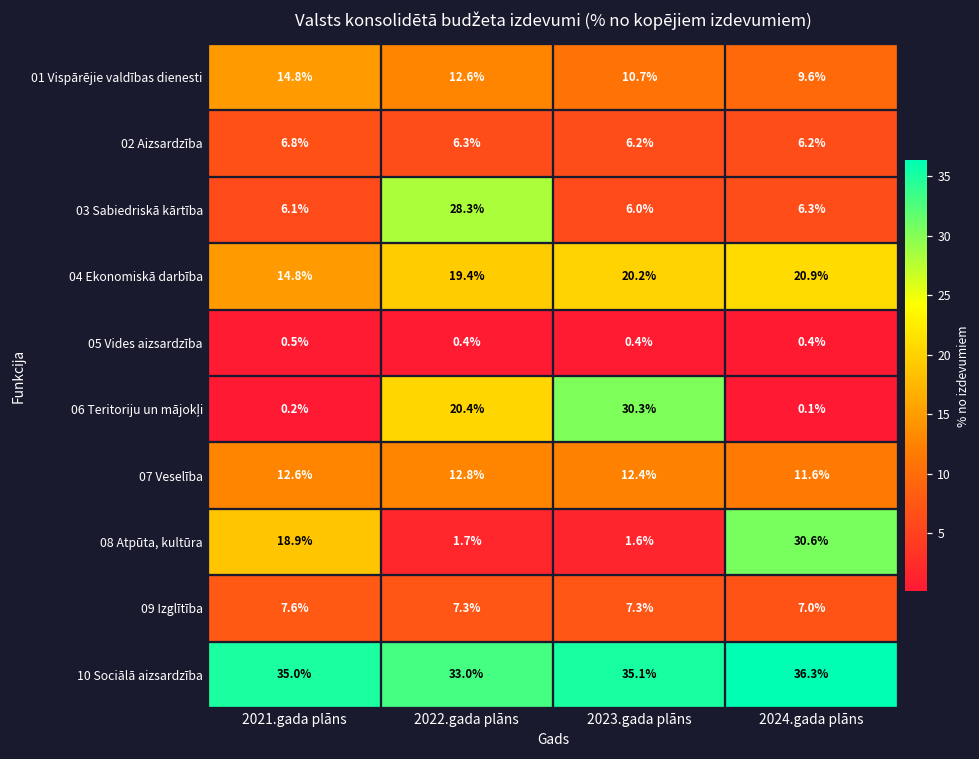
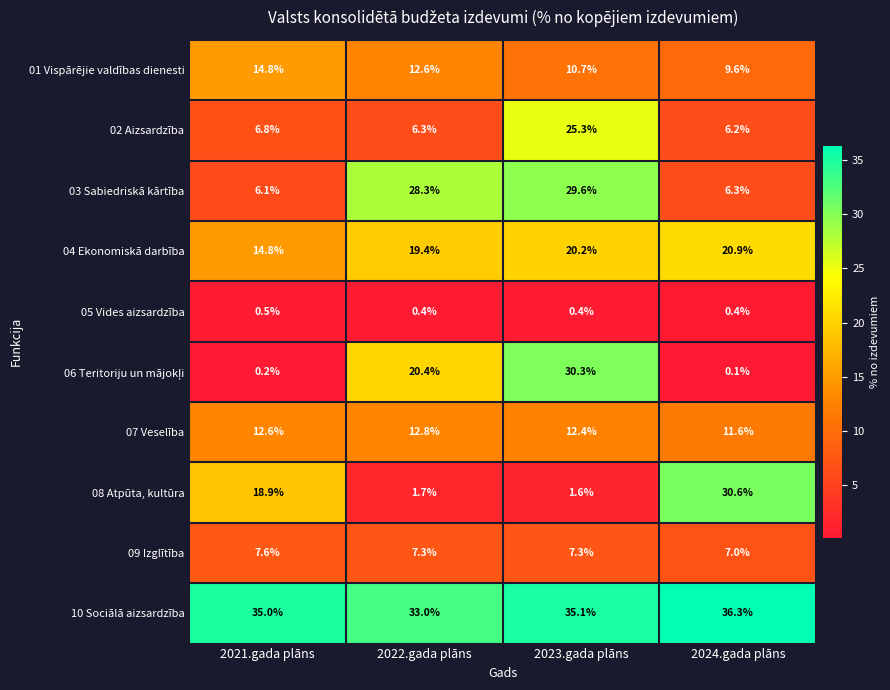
  {
    "01 Vispārējie valdības dienesti": {
      "2021.gada plāns": "14.8%",
      "2022.gada plāns": "12.6%",
      "2023.gada plāns": "10.7%",
      "2024.gada plāns": "9.6%"
    },
    "02 Aizsardzība": {
      "2021.gada plāns": "6.8%",
      "2022.gada plāns": "6.3%",
-     "2023.gada plāns": "6.2%",
+     "2023.gada plāns": "25.3%",
      "2024.gada plāns": "6.2%"
    },
    "03 Sabiedriskā kārtība": {
      "2021.gada plāns": "6.1%",
      "2022.gada plāns": "28.3%",
-     "2023.gada plāns": "6.0%",
+     "2023.gada plāns": "29.6%",
      "2024.gada plāns": "6.3%"
    },
    "04 Ekonomiskā darbība": {
      "2021.gada plāns": "14.8%",
      "2022.gada plāns": "19.4%",
      "2023.gada plāns": "20.2%",
      "2024.gada plāns": "20.9%"
    },
    "05 Vides aizsardzība": {
      "2021.gada plāns": "0.5%",
      "2022.gada plāns": "0.4%",
      "2023.gada plāns": "0.4%",
      "2024.gada plāns": "0.4%"
    },
    "06 Teritoriju un mājokļi": {
      "2021.gada plāns": "0.2%",
      "2022.gada plāns": "20.4%",
      "2023.gada plāns": "30.3%",
      "2024.gada plāns": "0.1%"
    },
    "07 Veselība": {
      "2021.gada plāns": "12.6%",
      "2022.gada plāns": "12.8%",
      "2023.gada plāns": "12.4%",
      "2024.gada plāns": "11.6%"
    },
    "08 Atpūta, kultūra": {
      "2021.gada plāns": "18.9%",
      "2022.gada plāns": "1.7%",
      "2023.gada plāns": "1.6%",
      "2024.gada plāns": "30.6%"
    },
    "09 Izglītība": {
      "2021.gada plāns": "7.6%",
      "2022.gada plāns": "7.3%",
      "2023.gada plāns": "7.3%",
      "2024.gada plāns": "7.0%"
    },
    "10 Sociālā aizsardzība": {
      "2021.gada plāns": "35.0%",
      "2022.gada plāns": "33.0%",
      "2023.gada plāns": "35.1%",
      "2024.gada plāns": "36.3%"
    }
  }
